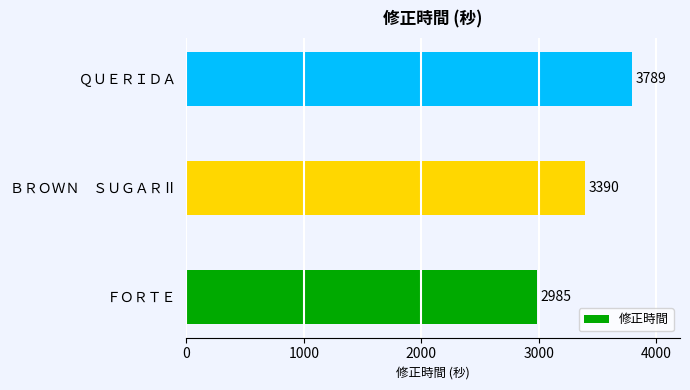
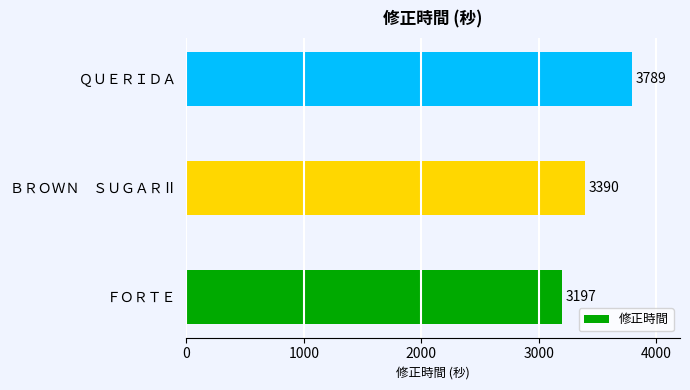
  {
    "ＱＵＥＲＩＤＡ": 3789,
    "ＢＲＯＷＮ ＳＵＧＡＲⅡ": 3390,
-   "ＦＯＲＴＥ": 2985
+   "ＦＯＲＴＥ": 3197
  }
